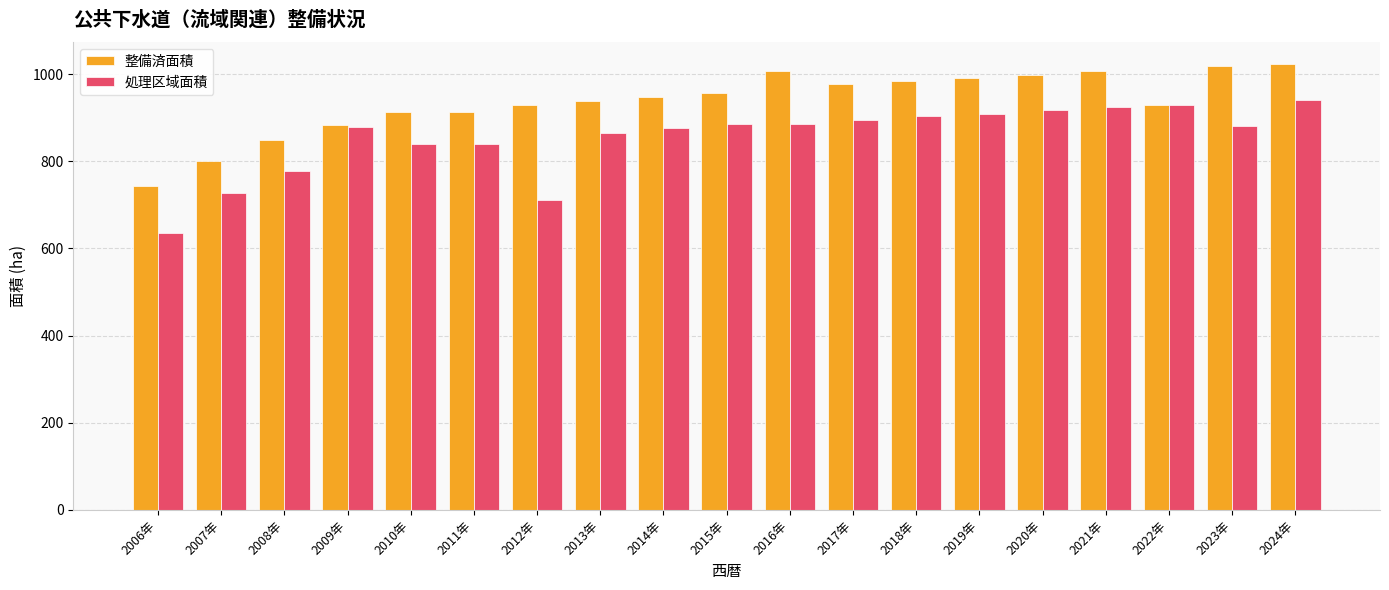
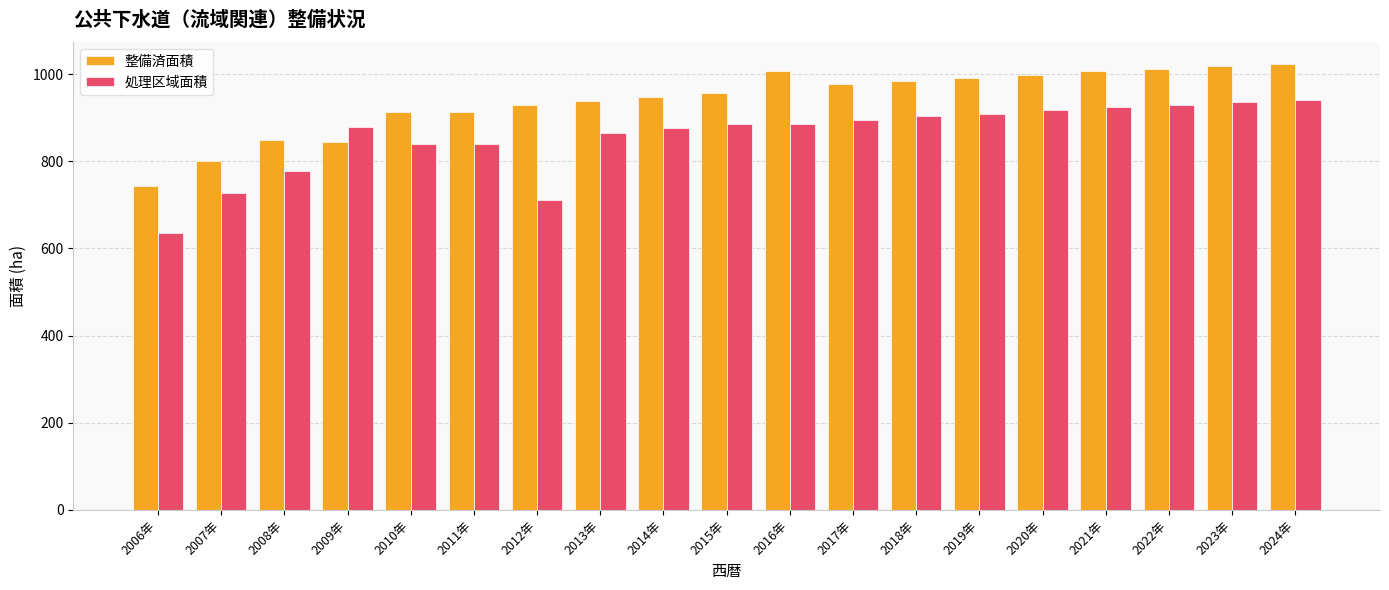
  {
    "整備済面積": {
      "2006年": 740,
      "2007年": 800,
      "2008年": 850,
-     "2009年": 880,
+     "2009年": 840,
      "2010年": 910,
      "2011年": 910,
      "2012年": 930,
      "2013年": 940,
      "2014年": 950,
      "2015年": 960,
      "2016年": 1010,
      "2017年": 980,
      "2018年": 990,
      "2019年": 990,
      "2020年": 1000,
      "2021年": 1010,
-     "2022年": 930,
+     "2022年": 1010,
      "2023年": 1020,
      "2024年": 1020
    },
    "処理区域面積": {
      "2006年": 630,
      "2007年": 730,
      "2008年": 780,
      "2009年": 880,
      "2010年": 840,
      "2011年": 840,
      "2012年": 710,
      "2013年": 870,
      "2014年": 880,
      "2015年": 890,
      "2016年": 890,
      "2017年": 900,
      "2018年": 900,
      "2019年": 910,
      "2020年": 920,
      "2021年": 920,
      "2022年": 930,
-     "2023年": 880,
+     "2023年": 940,
      "2024年": 940
    }
  }
